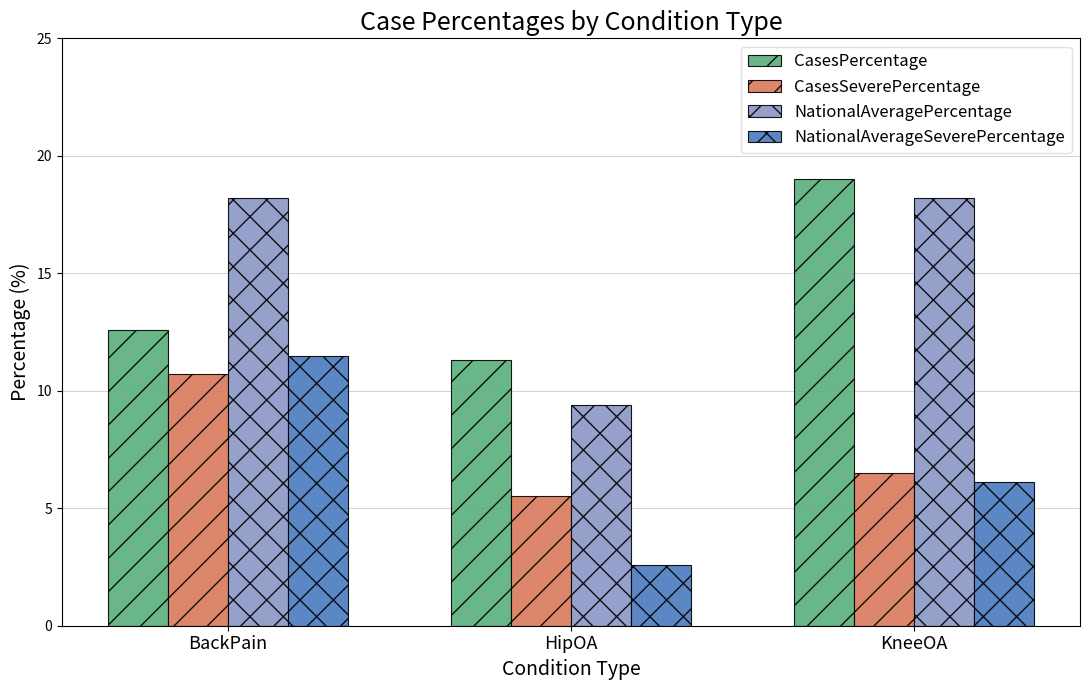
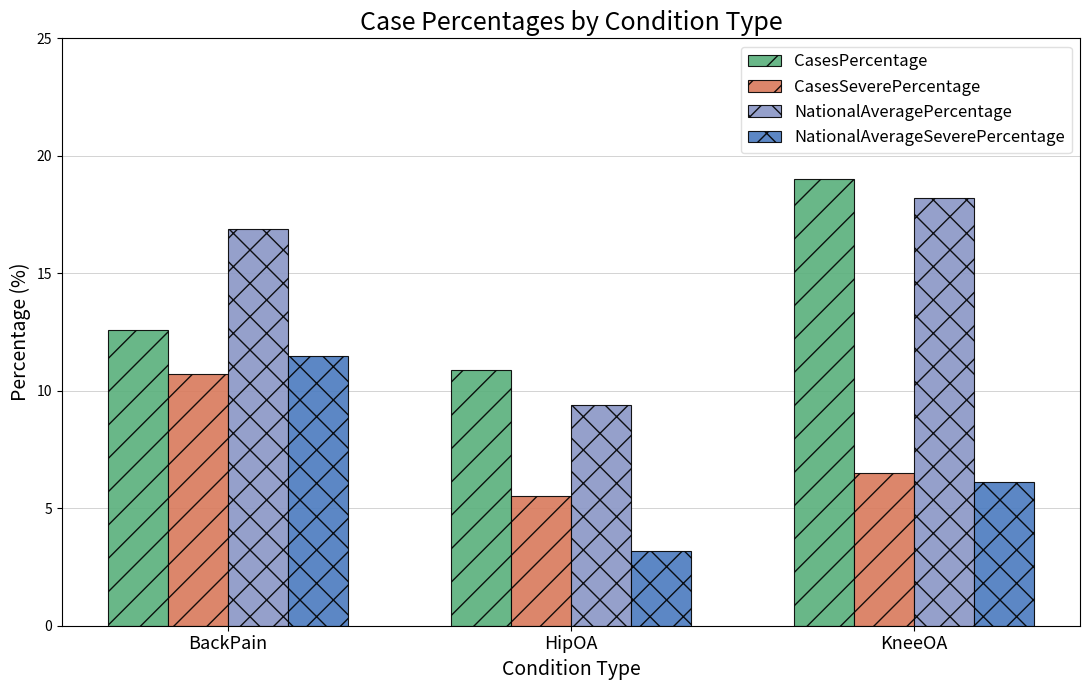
  {
    "CasesPercentage": {
      "BackPain": 12.6,
-     "HipOA": 11.3,
+     "HipOA": 10.9,
      "KneeOA": 19.0
    },
    "CasesSeverePercentage": {
      "BackPain": 10.7,
      "HipOA": 5.5,
      "KneeOA": 6.5
    },
    "NationalAveragePercentage": {
-     "BackPain": 18.2,
+     "BackPain": 16.9,
      "HipOA": 9.4,
      "KneeOA": 18.2
    },
    "NationalAverageSeverePercentage": {
      "BackPain": 11.5,
-     "HipOA": 2.6,
+     "HipOA": 3.2,
      "KneeOA": 6.1
    }
  }
